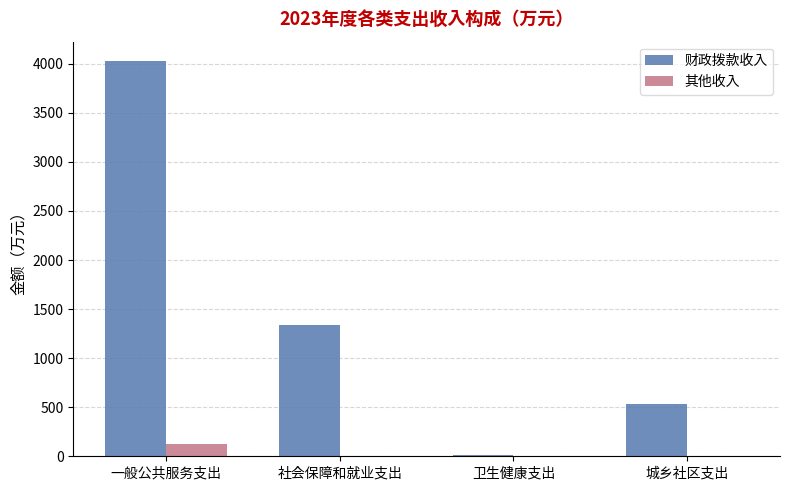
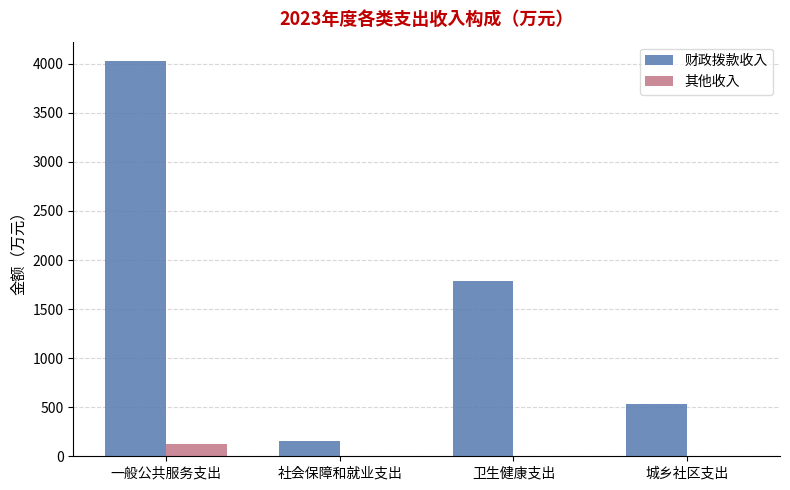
  {
    "财政拨款收入": {
      "一般公共服务支出": 4000,
-     "社会保障和就业支出": 1300,
-     "卫生健康支出": 0,
+     "社会保障和就业支出": 200,
+     "卫生健康支出": 1800,
      "城乡社区支出": 500
    },
    "其他收入": {
      "一般公共服务支出": 100,
      "社会保障和就业支出": 0,
      "卫生健康支出": 0,
      "城乡社区支出": 0
    }
  }
